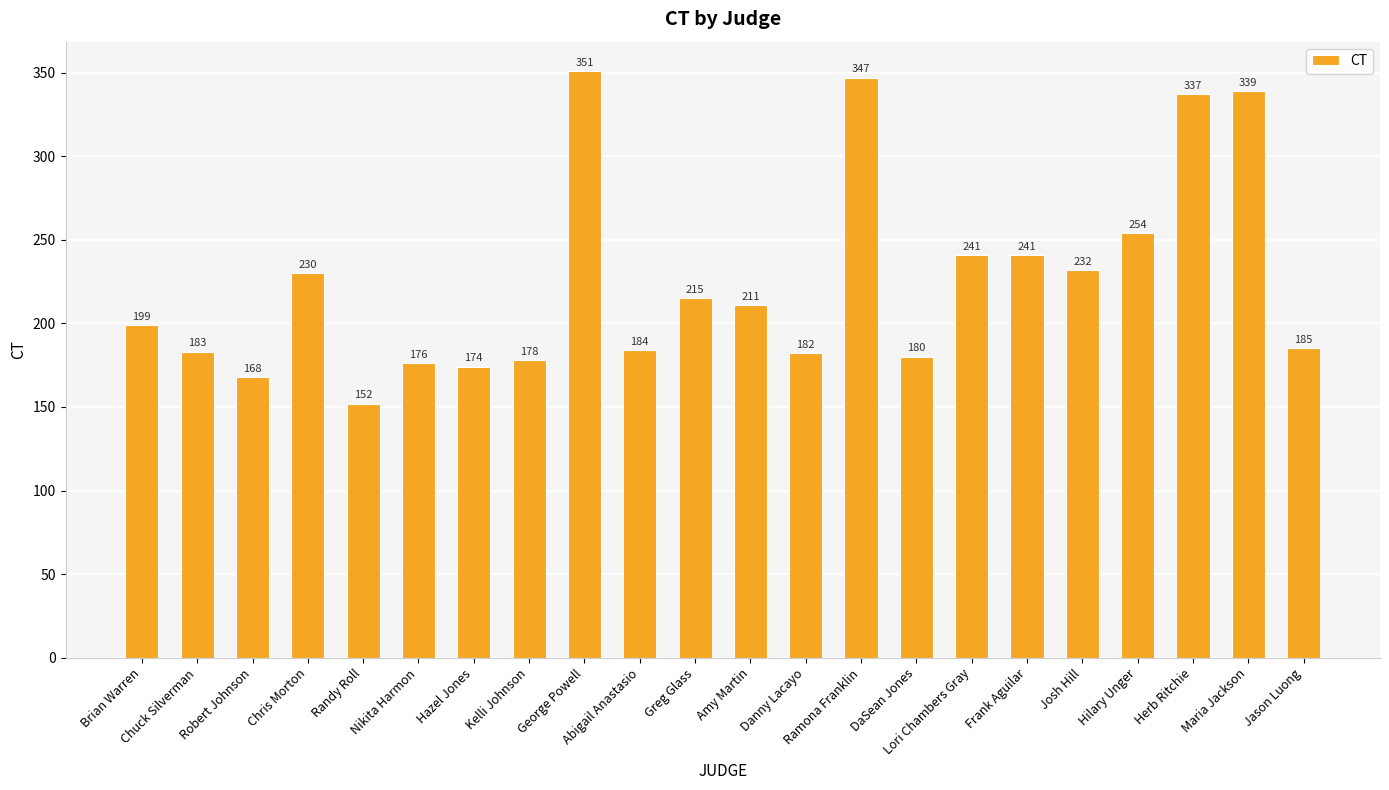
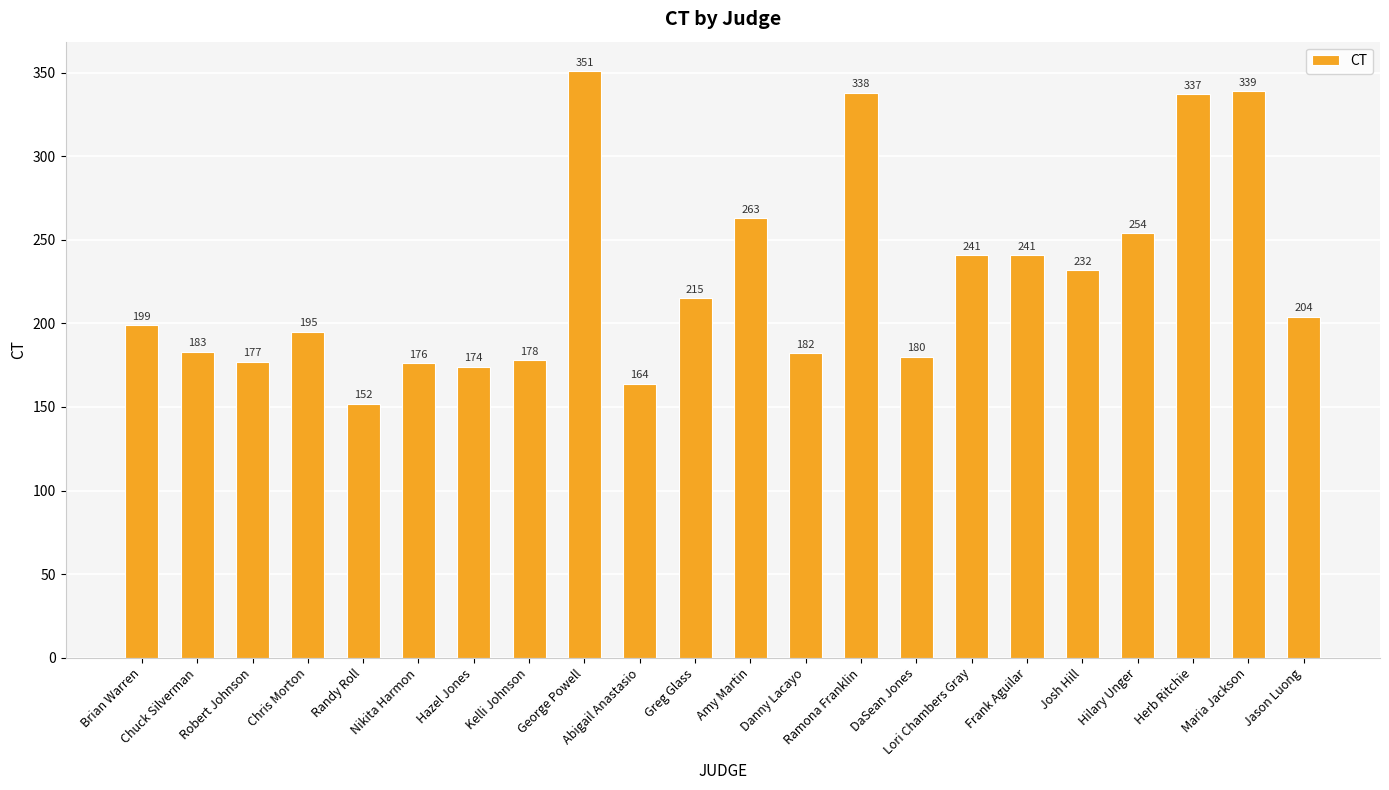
  {
    "Brian Warren": 199,
    "Chuck Silverman": 183,
-   "Robert Johnson": 168,
-   "Chris Morton": 230,
+   "Robert Johnson": 177,
+   "Chris Morton": 195,
    "Randy Roll": 152,
    "Nikita Harmon": 176,
    "Hazel Jones": 174,
    "Kelli Johnson": 178,
    "George Powell": 351,
-   "Abigail Anastasio": 184,
+   "Abigail Anastasio": 164,
    "Greg Glass": 215,
-   "Amy Martin": 211,
+   "Amy Martin": 263,
    "Danny Lacayo": 182,
-   "Ramona Franklin": 347,
+   "Ramona Franklin": 338,
    "DaSean Jones": 180,
    "Lori Chambers Gray": 241,
    "Frank Aguilar": 241,
    "Josh Hill": 232,
    "Hilary Unger": 254,
    "Herb Ritchie": 337,
    "Maria Jackson": 339,
-   "Jason Luong": 185
+   "Jason Luong": 204
  }
